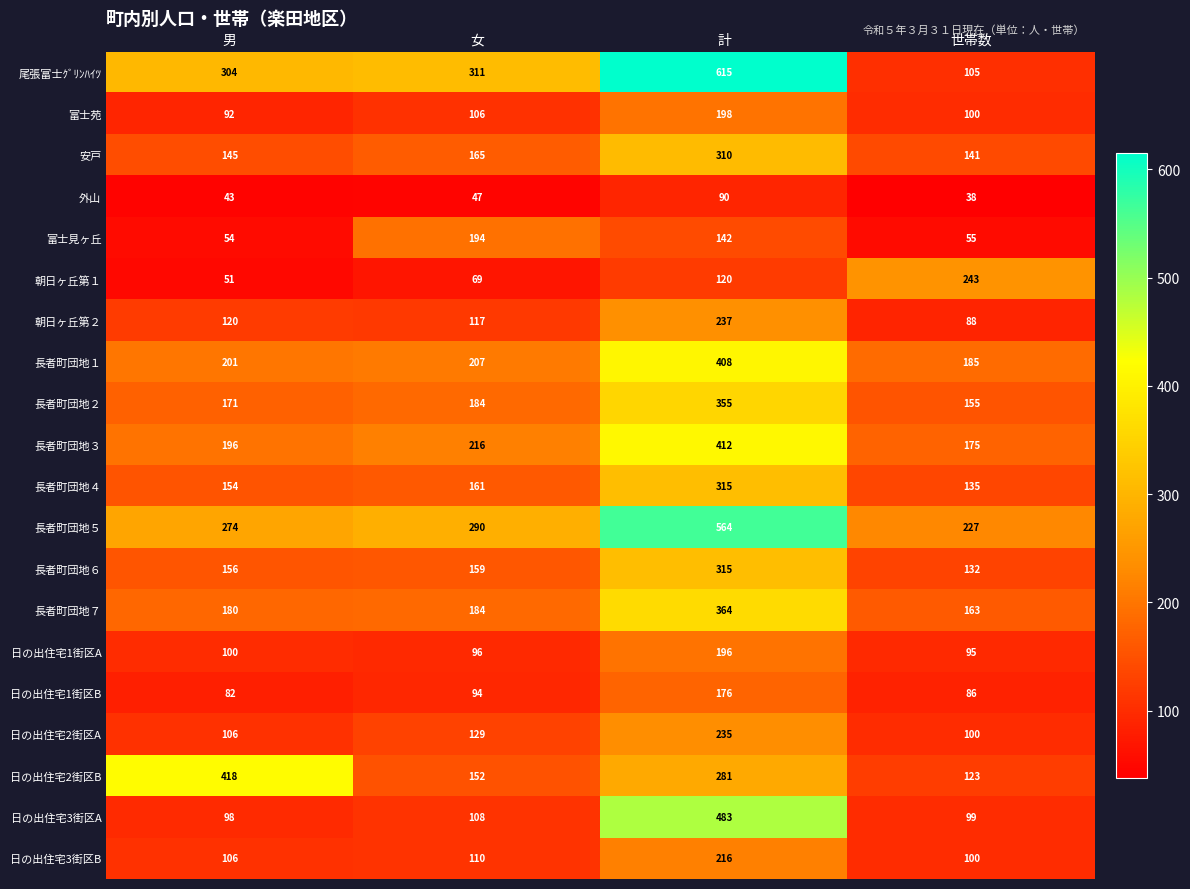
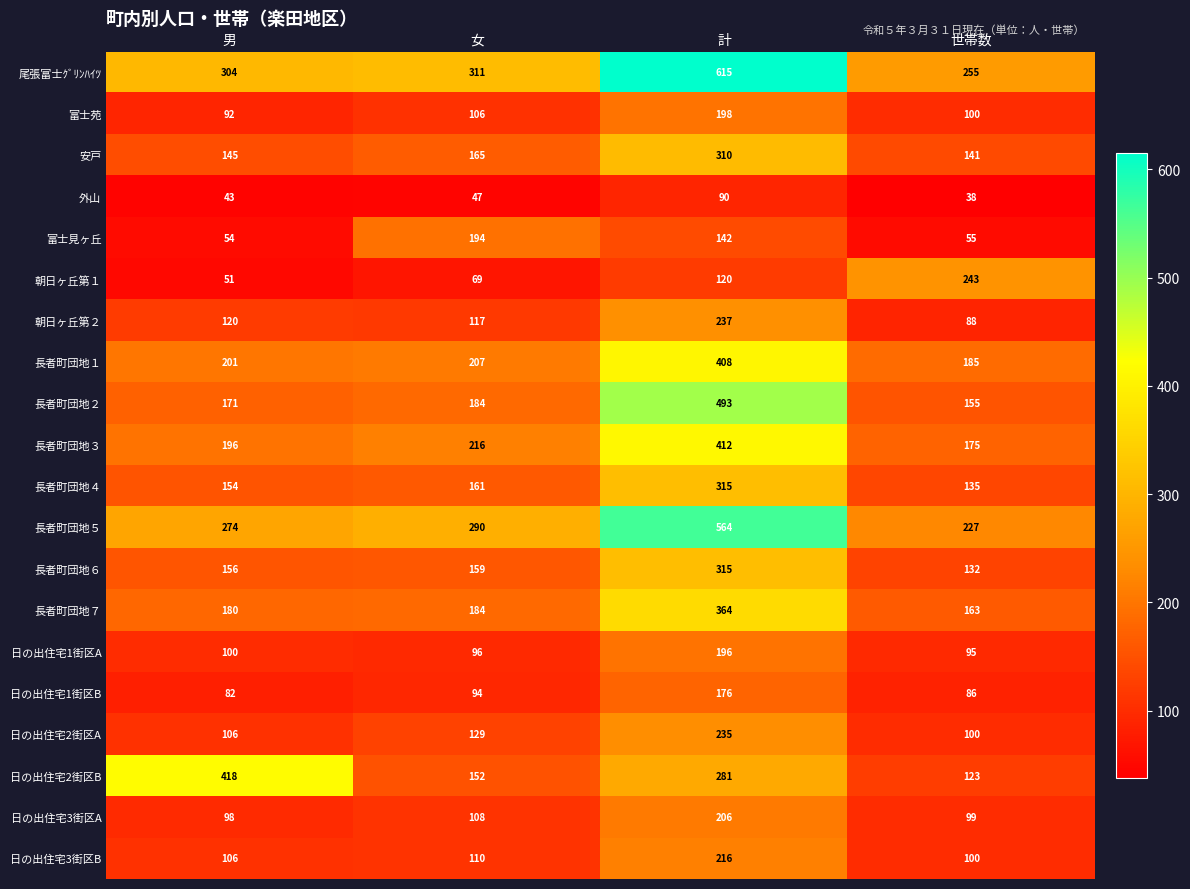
  {
    "尾張富士ｸﾞﾘﾝﾊｲﾂ": {
      "男": 304,
      "女": 311,
      "計": 615,
-     "世帯数": 105
+     "世帯数": 255
    },
    "富士苑": {
      "男": 92,
      "女": 106,
      "計": 198,
      "世帯数": 100
    },
    "安戸": {
      "男": 145,
      "女": 165,
      "計": 310,
      "世帯数": 141
    },
    "外山": {
      "男": 43,
      "女": 47,
      "計": 90,
      "世帯数": 38
    },
    "富士見ヶ丘": {
      "男": 54,
      "女": 194,
      "計": 142,
      "世帯数": 55
    },
    "朝日ヶ丘第１": {
      "男": 51,
      "女": 69,
      "計": 120,
      "世帯数": 243
    },
    "朝日ヶ丘第２": {
      "男": 120,
      "女": 117,
      "計": 237,
      "世帯数": 88
    },
    "長者町団地１": {
      "男": 201,
      "女": 207,
      "計": 408,
      "世帯数": 185
    },
    "長者町団地２": {
      "男": 171,
      "女": 184,
-     "計": 355,
+     "計": 493,
      "世帯数": 155
    },
    "長者町団地３": {
      "男": 196,
      "女": 216,
      "計": 412,
      "世帯数": 175
    },
    "長者町団地４": {
      "男": 154,
      "女": 161,
      "計": 315,
      "世帯数": 135
    },
    "長者町団地５": {
      "男": 274,
      "女": 290,
      "計": 564,
      "世帯数": 227
    },
    "長者町団地６": {
      "男": 156,
      "女": 159,
      "計": 315,
      "世帯数": 132
    },
    "長者町団地７": {
      "男": 180,
      "女": 184,
      "計": 364,
      "世帯数": 163
    },
    "日の出住宅1街区A": {
      "男": 100,
      "女": 96,
      "計": 196,
      "世帯数": 95
    },
    "日の出住宅1街区B": {
      "男": 82,
      "女": 94,
      "計": 176,
      "世帯数": 86
    },
    "日の出住宅2街区A": {
      "男": 106,
      "女": 129,
      "計": 235,
      "世帯数": 100
    },
    "日の出住宅2街区B": {
      "男": 418,
      "女": 152,
      "計": 281,
      "世帯数": 123
    },
    "日の出住宅3街区A": {
      "男": 98,
      "女": 108,
-     "計": 483,
+     "計": 206,
      "世帯数": 99
    },
    "日の出住宅3街区B": {
      "男": 106,
      "女": 110,
      "計": 216,
      "世帯数": 100
    }
  }
